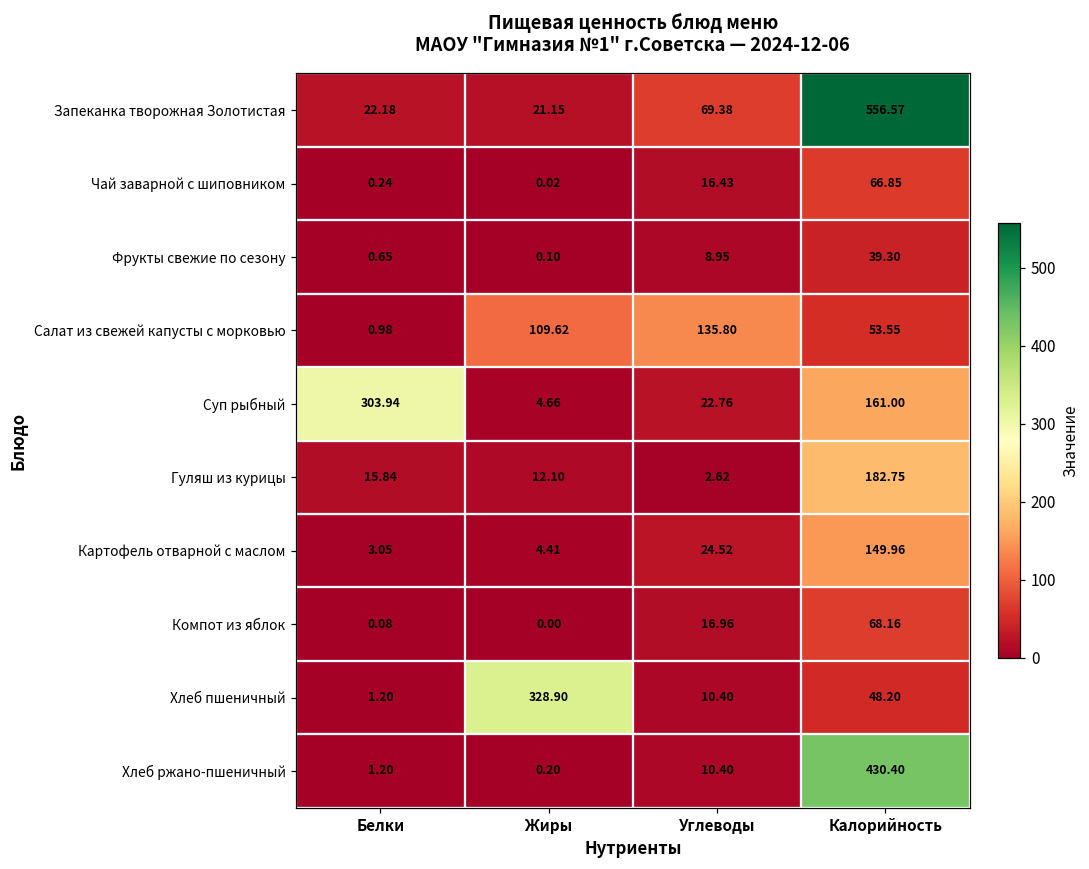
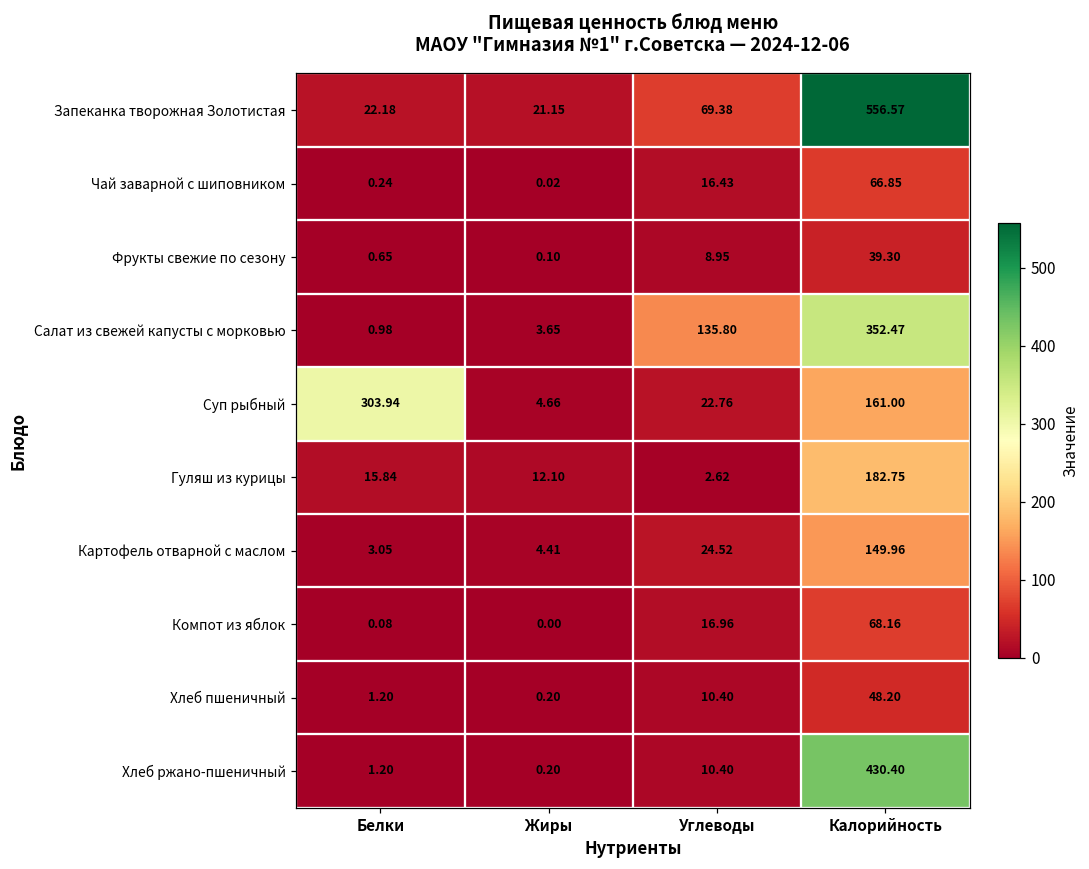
  {
    "Запеканка творожная Золотистая": {
      "Белки": 22.18,
      "Жиры": 21.15,
      "Углеводы": 69.38,
      "Калорийность": 556.57
    },
    "Чай заварной с шиповником": {
      "Белки": 0.24,
      "Жиры": 0.02,
      "Углеводы": 16.43,
      "Калорийность": 66.85
    },
    "Фрукты свежие по сезону": {
      "Белки": 0.65,
      "Жиры": 0.10,
      "Углеводы": 8.95,
      "Калорийность": 39.30
    },
    "Салат из свежей капусты с морковью": {
      "Белки": 0.98,
-     "Жиры": 109.62,
+     "Жиры": 3.65,
      "Углеводы": 135.80,
-     "Калорийность": 53.55
+     "Калорийность": 352.47
    },
    "Суп рыбный": {
      "Белки": 303.94,
      "Жиры": 4.66,
      "Углеводы": 22.76,
      "Калорийность": 161.00
    },
    "Гуляш из курицы": {
      "Белки": 15.84,
      "Жиры": 12.10,
      "Углеводы": 2.62,
      "Калорийность": 182.75
    },
    "Картофель отварной с маслом": {
      "Белки": 3.05,
      "Жиры": 4.41,
      "Углеводы": 24.52,
      "Калорийность": 149.96
    },
    "Компот из яблок": {
      "Белки": 0.08,
      "Жиры": 0.00,
      "Углеводы": 16.96,
      "Калорийность": 68.16
    },
    "Хлеб пшеничный": {
      "Белки": 1.20,
-     "Жиры": 328.90,
+     "Жиры": 0.20,
      "Углеводы": 10.40,
      "Калорийность": 48.20
    },
    "Хлеб ржано-пшеничный": {
      "Белки": 1.20,
      "Жиры": 0.20,
      "Углеводы": 10.40,
      "Калорийность": 430.40
    }
  }
